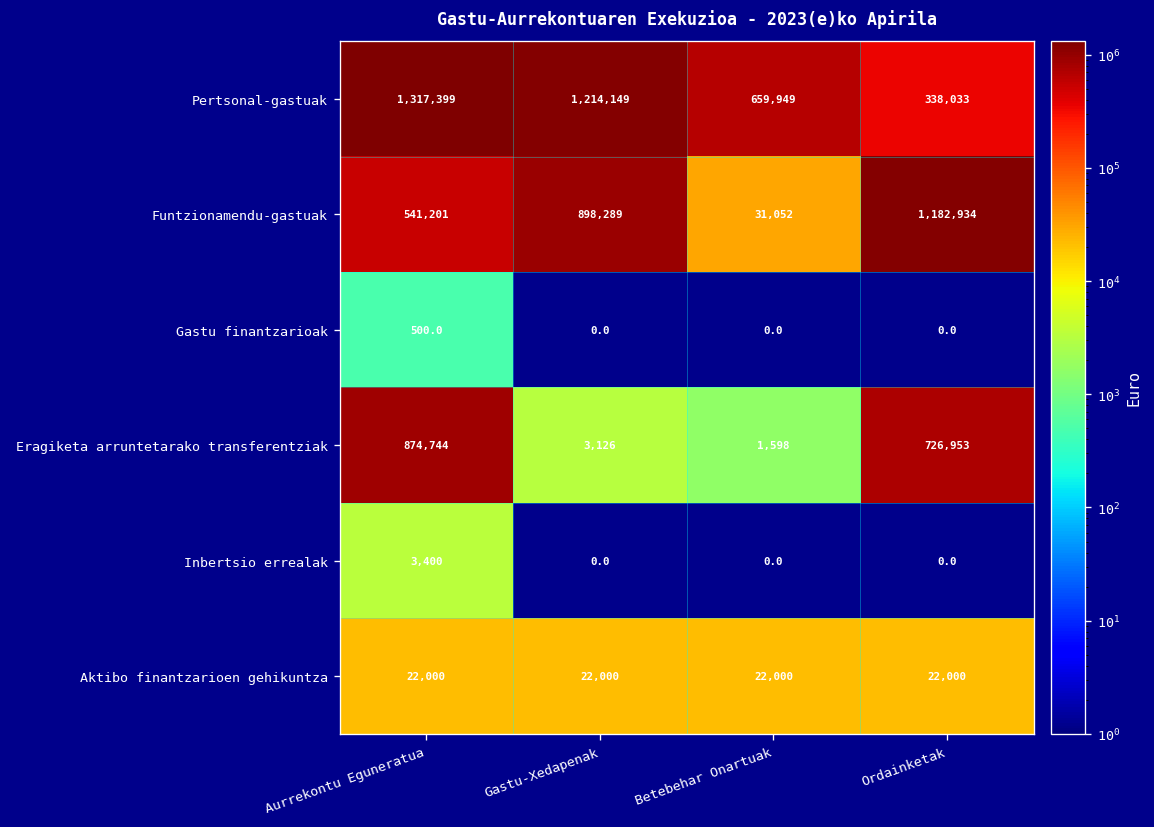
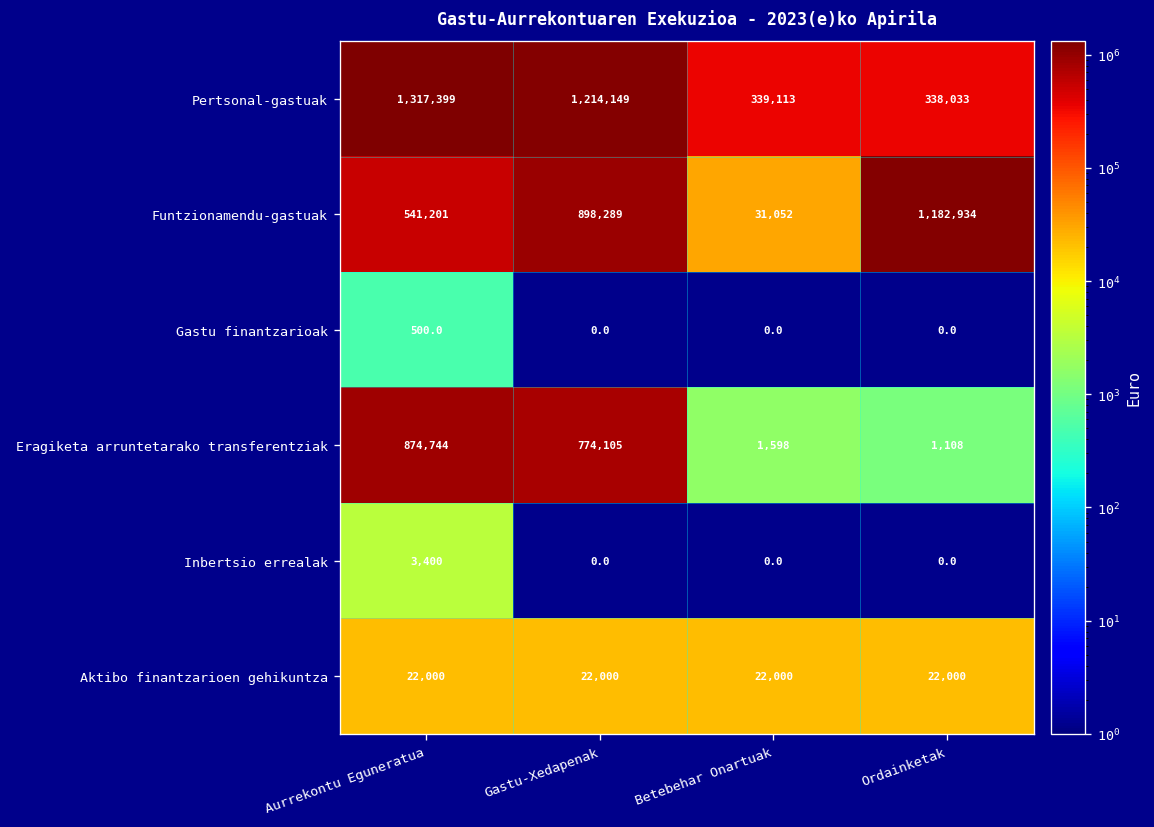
  {
    "Pertsonal-gastuak": {
      "Aurrekontu Eguneratua": "1,317,399",
      "Gastu-Xedapenak": "1,214,149",
-     "Betebehar Onartuak": "659,949",
+     "Betebehar Onartuak": "339,113",
      "Ordainketak": "338,033"
    },
    "Funtzionamendu-gastuak": {
      "Aurrekontu Eguneratua": "541,201",
      "Gastu-Xedapenak": "898,289",
      "Betebehar Onartuak": "31,052",
      "Ordainketak": "1,182,934"
    },
    "Gastu finantzarioak": {
      "Aurrekontu Eguneratua": "500.0",
      "Gastu-Xedapenak": "0.0",
      "Betebehar Onartuak": "0.0",
      "Ordainketak": "0.0"
    },
    "Eragiketa arruntetarako transferentziak": {
      "Aurrekontu Eguneratua": "874,744",
-     "Gastu-Xedapenak": "3,126",
+     "Gastu-Xedapenak": "774,105",
      "Betebehar Onartuak": "1,598",
-     "Ordainketak": "726,953"
+     "Ordainketak": "1,108"
    },
    "Inbertsio errealak": {
      "Aurrekontu Eguneratua": "3,400",
      "Gastu-Xedapenak": "0.0",
      "Betebehar Onartuak": "0.0",
      "Ordainketak": "0.0"
    },
    "Aktibo finantzarioen gehikuntza": {
      "Aurrekontu Eguneratua": "22,000",
      "Gastu-Xedapenak": "22,000",
      "Betebehar Onartuak": "22,000",
      "Ordainketak": "22,000"
    }
  }
